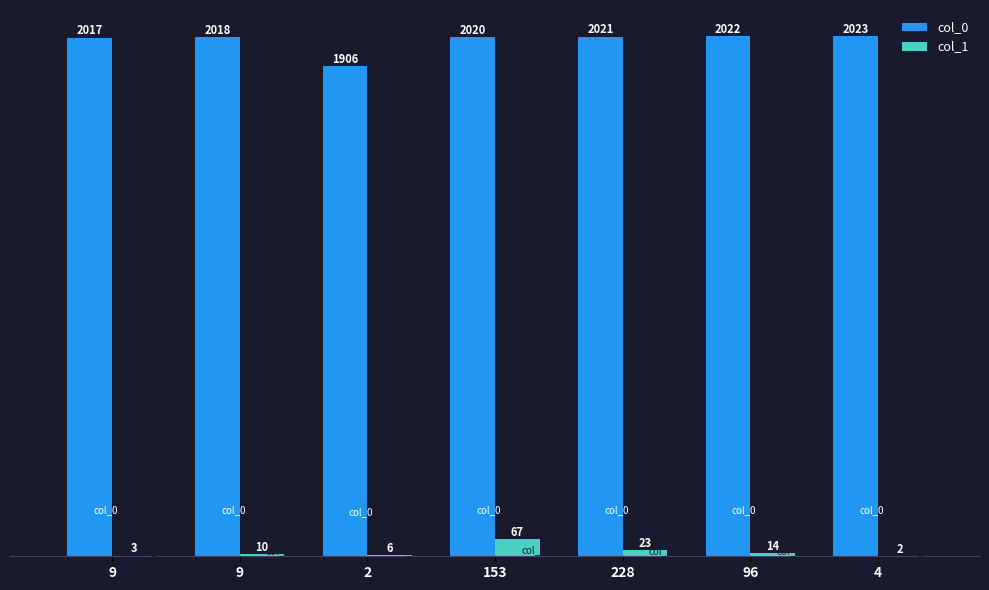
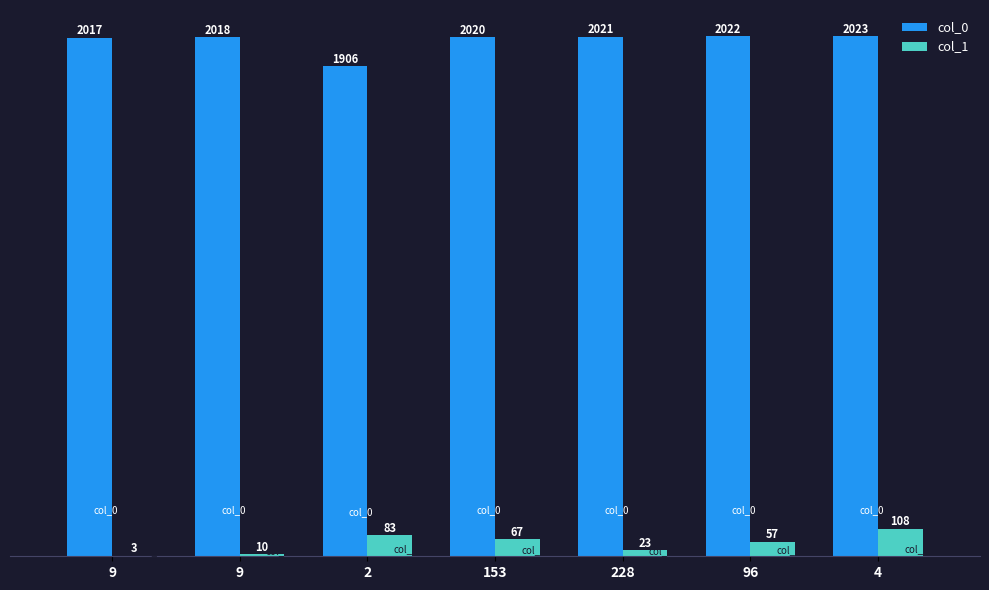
  {
    "col_0": {
      "2": 1906,
      "153": 2020,
      "228": 2021,
      "96": 2022,
      "4": 2023
    },
    "col_1": {
-     "2": 6,
+     "2": 83,
      "153": 67,
      "228": 23,
-     "96": 14,
-     "4": 2
+     "96": 57,
+     "4": 108
    }
  }
